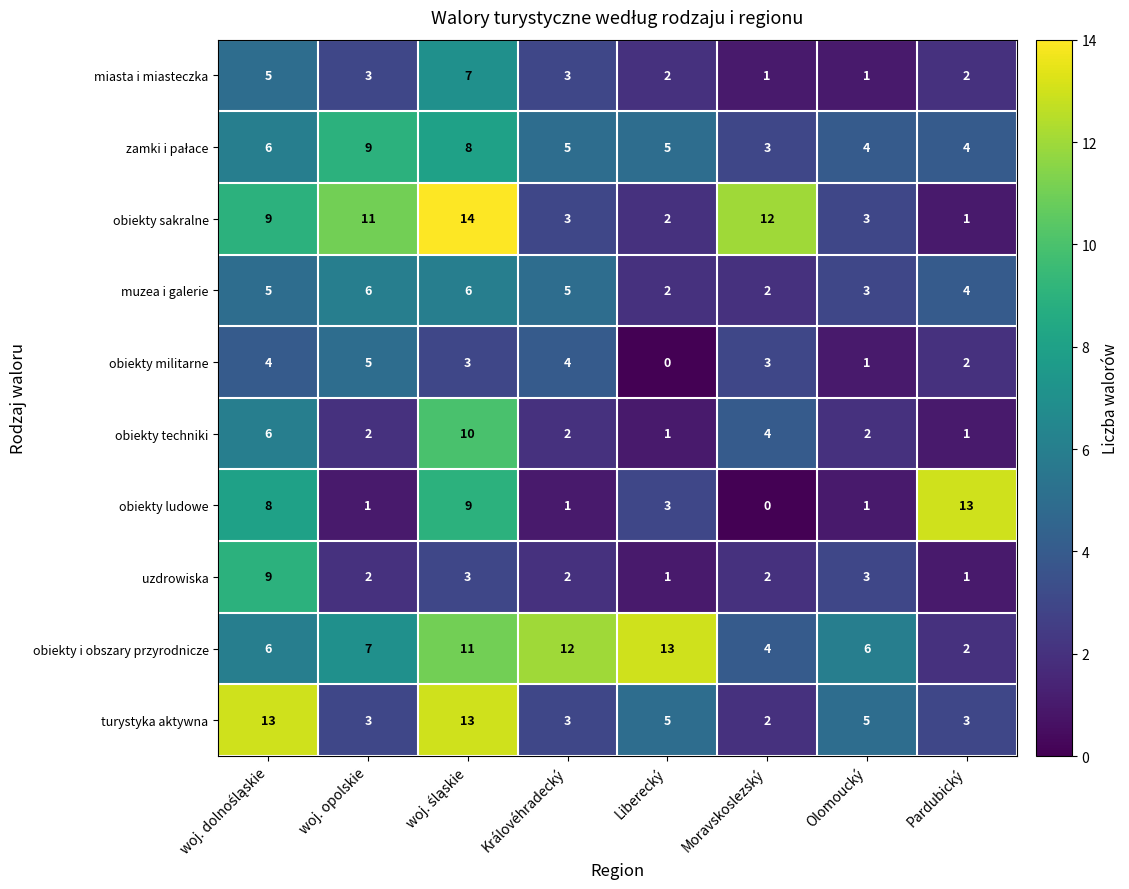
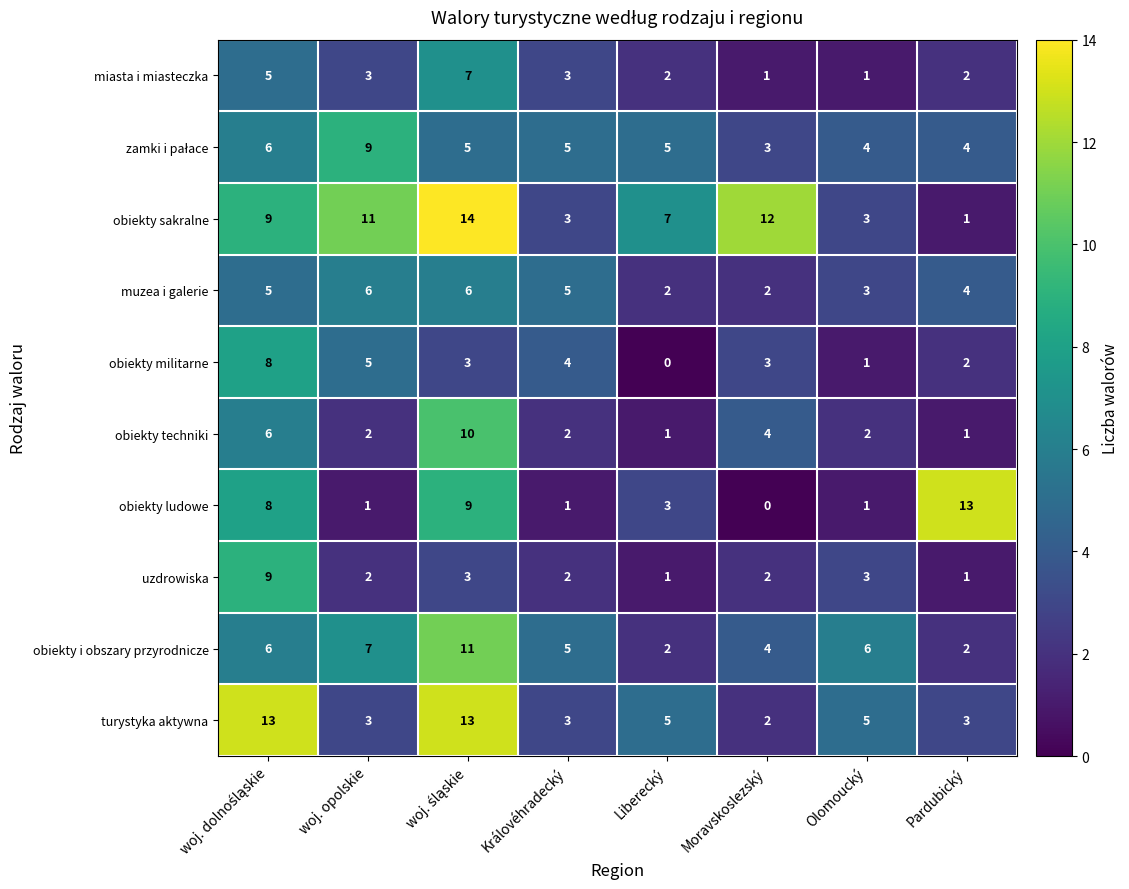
  {
    "miasta i miasteczka": {
      "woj. dolnośląskie": 5,
      "woj. opolskie": 3,
      "woj. śląskie": 7,
      "Královéhradecký": 3,
      "Liberecký": 2,
      "Moravskoslezský": 1,
      "Olomoucký": 1,
      "Pardubický": 2
    },
    "zamki i pałace": {
      "woj. dolnośląskie": 6,
      "woj. opolskie": 9,
-     "woj. śląskie": 8,
+     "woj. śląskie": 5,
      "Královéhradecký": 5,
      "Liberecký": 5,
      "Moravskoslezský": 3,
      "Olomoucký": 4,
      "Pardubický": 4
    },
    "obiekty sakralne": {
      "woj. dolnośląskie": 9,
      "woj. opolskie": 11,
      "woj. śląskie": 14,
      "Královéhradecký": 3,
-     "Liberecký": 2,
+     "Liberecký": 7,
      "Moravskoslezský": 12,
      "Olomoucký": 3,
      "Pardubický": 1
    },
    "muzea i galerie": {
      "woj. dolnośląskie": 5,
      "woj. opolskie": 6,
      "woj. śląskie": 6,
      "Královéhradecký": 5,
      "Liberecký": 2,
      "Moravskoslezský": 2,
      "Olomoucký": 3,
      "Pardubický": 4
    },
    "obiekty militarne": {
-     "woj. dolnośląskie": 4,
+     "woj. dolnośląskie": 8,
      "woj. opolskie": 5,
      "woj. śląskie": 3,
      "Královéhradecký": 4,
      "Liberecký": 0,
      "Moravskoslezský": 3,
      "Olomoucký": 1,
      "Pardubický": 2
    },
    "obiekty techniki": {
      "woj. dolnośląskie": 6,
      "woj. opolskie": 2,
      "woj. śląskie": 10,
      "Královéhradecký": 2,
      "Liberecký": 1,
      "Moravskoslezský": 4,
      "Olomoucký": 2,
      "Pardubický": 1
    },
    "obiekty ludowe": {
      "woj. dolnośląskie": 8,
      "woj. opolskie": 1,
      "woj. śląskie": 9,
      "Královéhradecký": 1,
      "Liberecký": 3,
      "Moravskoslezský": 0,
      "Olomoucký": 1,
      "Pardubický": 13
    },
    "uzdrowiska": {
      "woj. dolnośląskie": 9,
      "woj. opolskie": 2,
      "woj. śląskie": 3,
      "Královéhradecký": 2,
      "Liberecký": 1,
      "Moravskoslezský": 2,
      "Olomoucký": 3,
      "Pardubický": 1
    },
    "obiekty i obszary przyrodnicze": {
      "woj. dolnośląskie": 6,
      "woj. opolskie": 7,
      "woj. śląskie": 11,
-     "Královéhradecký": 12,
-     "Liberecký": 13,
+     "Královéhradecký": 5,
+     "Liberecký": 2,
      "Moravskoslezský": 4,
      "Olomoucký": 6,
      "Pardubický": 2
    },
    "turystyka aktywna": {
      "woj. dolnośląskie": 13,
      "woj. opolskie": 3,
      "woj. śląskie": 13,
      "Královéhradecký": 3,
      "Liberecký": 5,
      "Moravskoslezský": 2,
      "Olomoucký": 5,
      "Pardubický": 3
    }
  }
